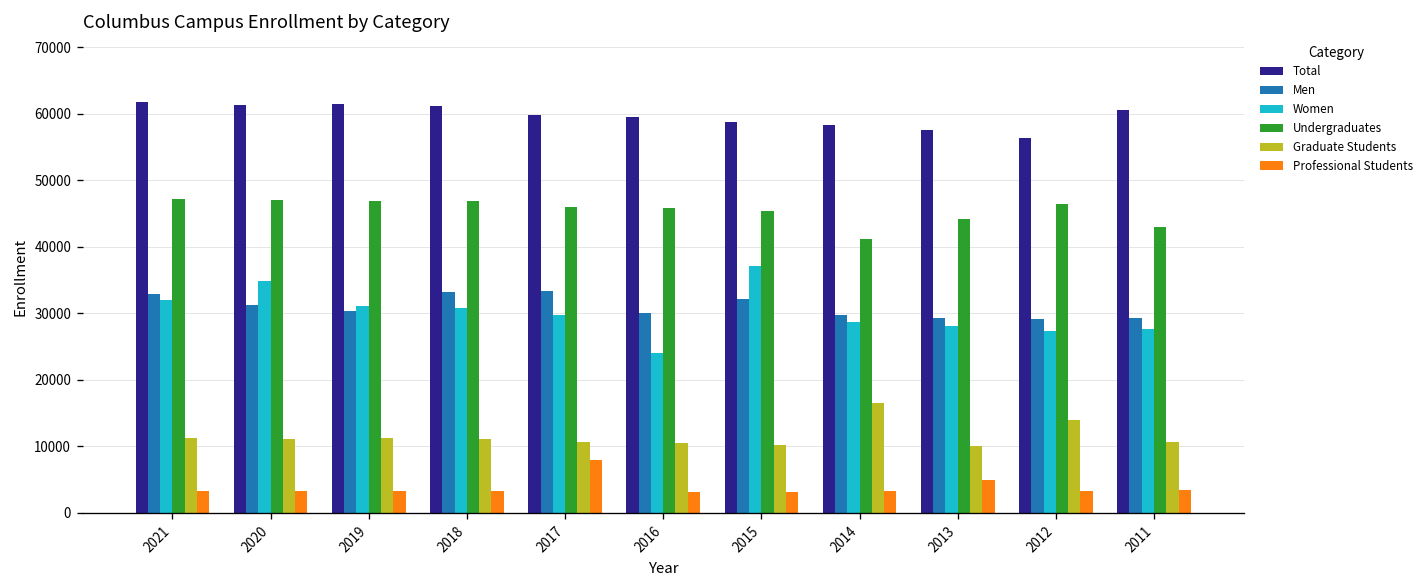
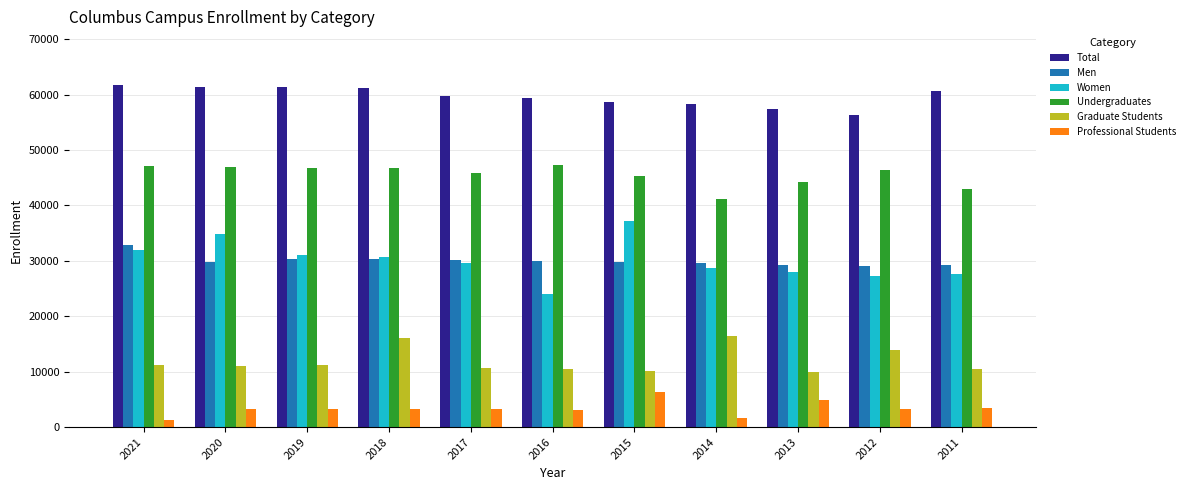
  {
    "Total": {
      "2021": 62000,
      "2020": 61000,
      "2019": 61000,
      "2018": 61000,
      "2017": 60000,
      "2016": 59000,
      "2015": 59000,
      "2014": 58000,
      "2013": 57000,
      "2012": 56000,
      "2011": 61000
    },
    "Men": {
      "2021": 33000,
-     "2020": 31000,
+     "2020": 30000,
      "2019": 30000,
-     "2018": 33000,
-     "2017": 33000,
+     "2018": 30000,
+     "2017": 30000,
      "2016": 30000,
-     "2015": 32000,
+     "2015": 30000,
      "2014": 30000,
      "2013": 29000,
      "2012": 29000,
      "2011": 29000
    },
    "Women": {
      "2021": 32000,
      "2020": 35000,
      "2019": 31000,
      "2018": 31000,
      "2017": 30000,
      "2016": 24000,
      "2015": 37000,
      "2014": 29000,
      "2013": 28000,
      "2012": 27000,
      "2011": 28000
    },
    "Undergraduates": {
      "2021": 47000,
      "2020": 47000,
      "2019": 47000,
      "2018": 47000,
      "2017": 46000,
-     "2016": 46000,
+     "2016": 47000,
      "2015": 45000,
      "2014": 41000,
      "2013": 44000,
      "2012": 46000,
      "2011": 43000
    },
    "Graduate Students": {
      "2021": 11000,
      "2020": 11000,
      "2019": 11000,
-     "2018": 11000,
+     "2018": 16000,
      "2017": 11000,
      "2016": 10000,
      "2015": 10000,
      "2014": 17000,
      "2013": 10000,
      "2012": 14000,
      "2011": 11000
    },
    "Professional Students": {
-     "2021": 3000,
+     "2021": 1000,
      "2020": 3000,
      "2019": 3000,
      "2018": 3000,
-     "2017": 8000,
+     "2017": 3000,
      "2016": 3000,
-     "2015": 3000,
-     "2014": 3000,
+     "2015": 6000,
+     "2014": 2000,
      "2013": 5000,
      "2012": 3000,
      "2011": 3000
    }
  }
